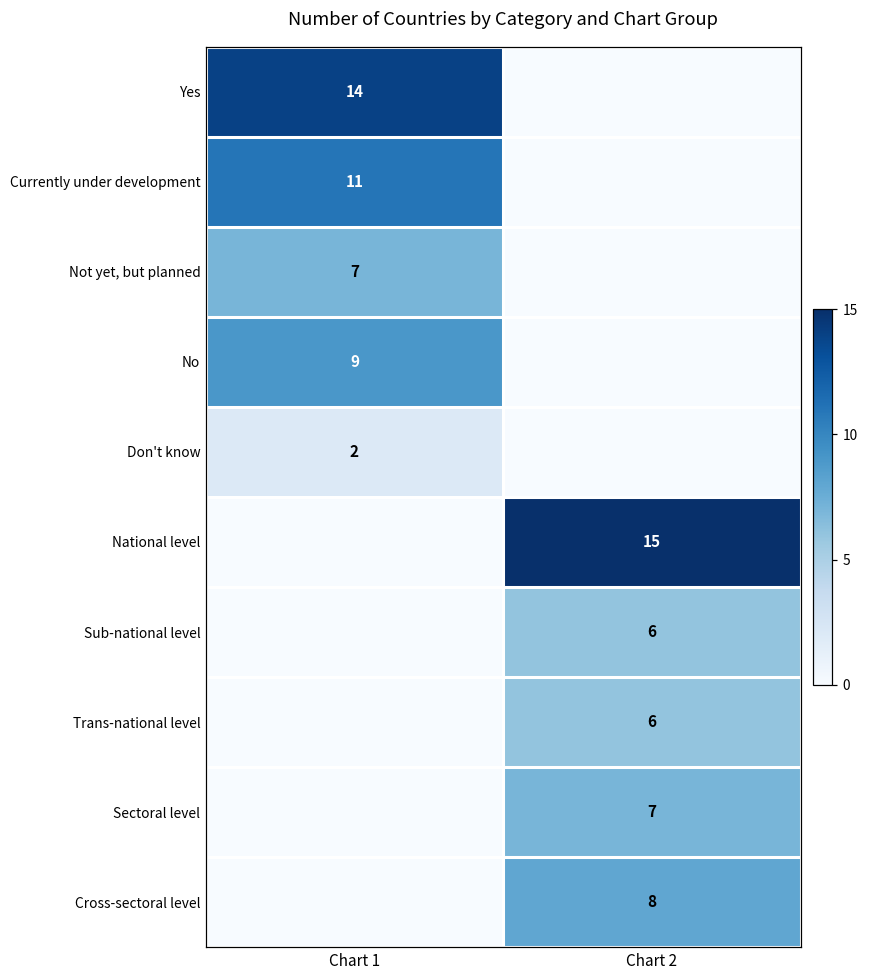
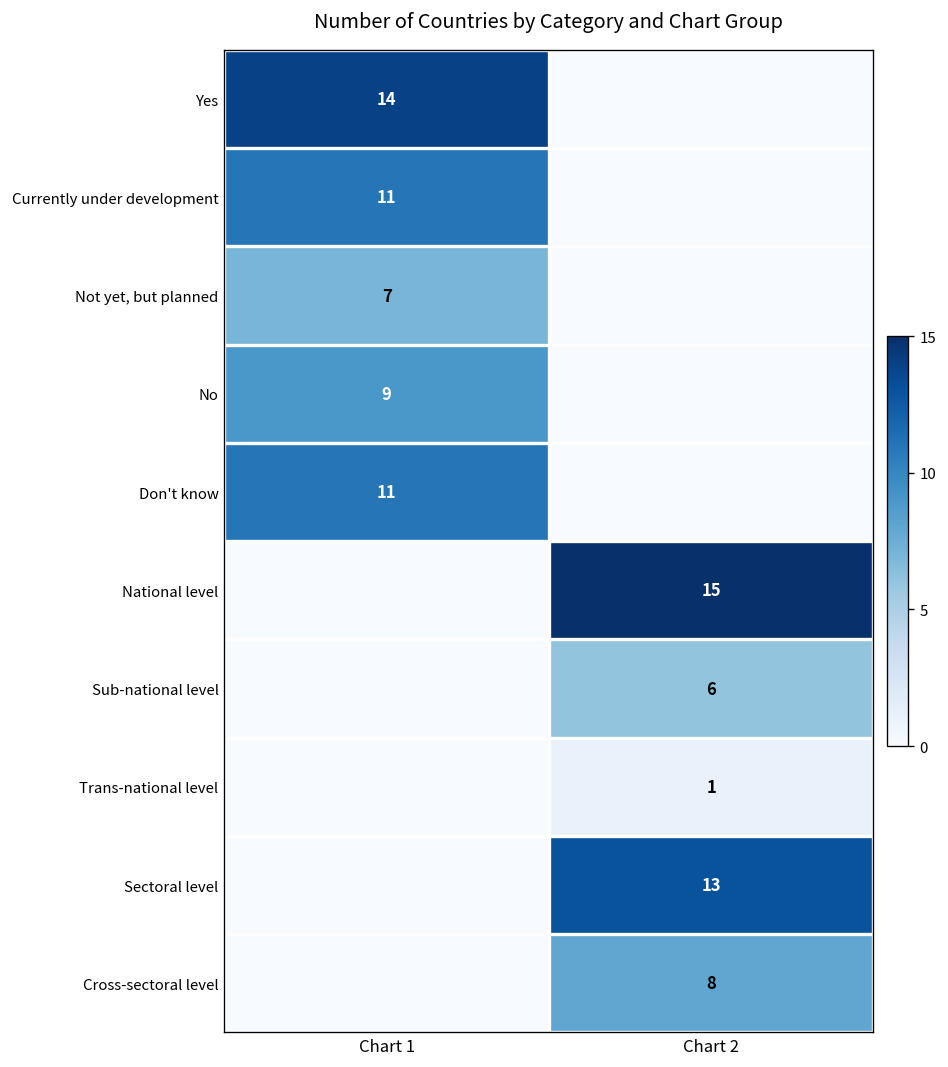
  {
    "Yes": {
      "Chart 1": 14
    },
    "Currently under development": {
      "Chart 1": 11
    },
    "Not yet, but planned": {
      "Chart 1": 7
    },
    "No": {
      "Chart 1": 9
    },
    "Don't know": {
-     "Chart 1": 2
+     "Chart 1": 11
    },
    "National level": {
      "Chart 2": 15
    },
    "Sub-national level": {
      "Chart 2": 6
    },
    "Trans-national level": {
-     "Chart 2": 6
+     "Chart 2": 1
    },
    "Sectoral level": {
-     "Chart 2": 7
+     "Chart 2": 13
    },
    "Cross-sectoral level": {
      "Chart 2": 8
    }
  }
